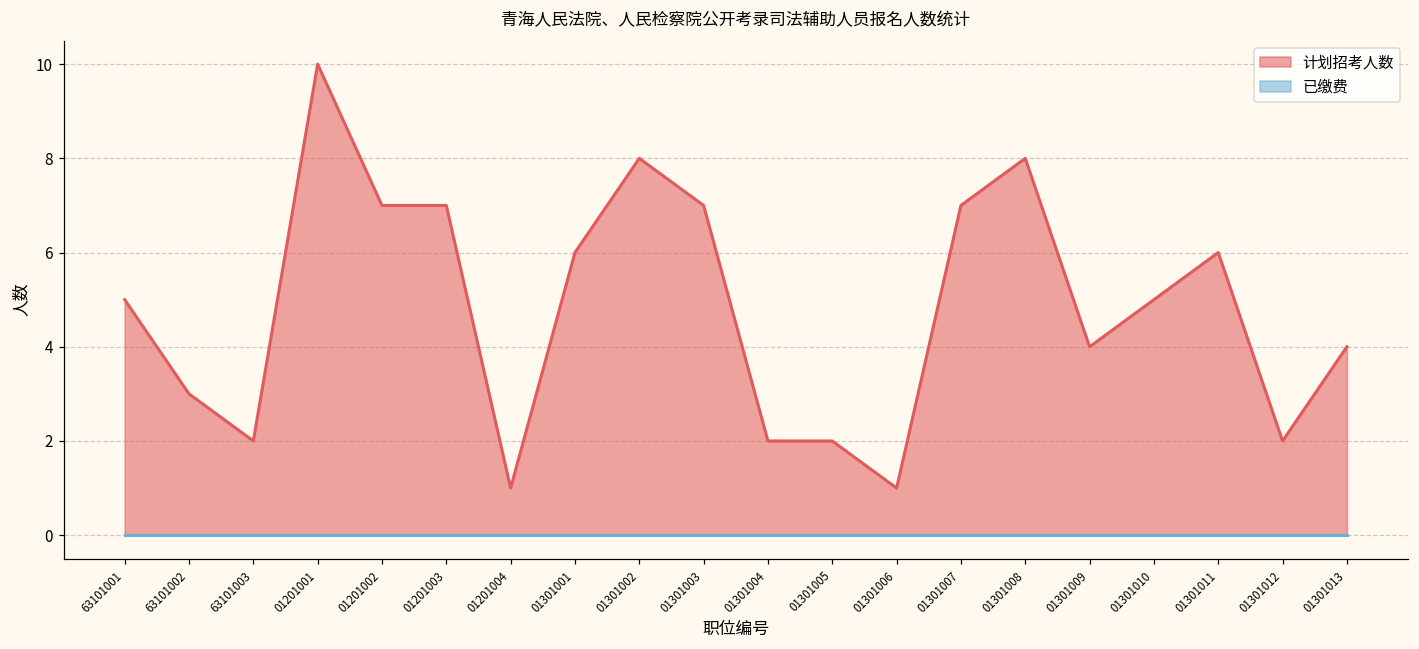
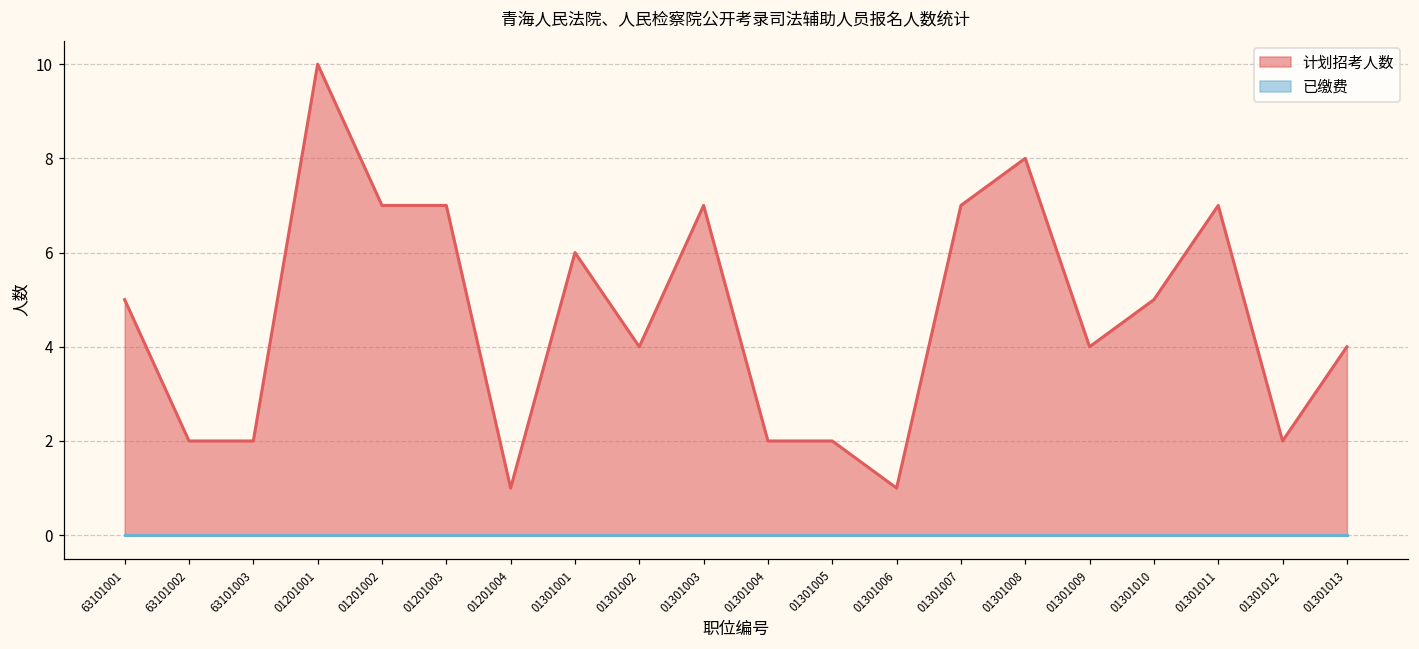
  {
    "计划招考人数": {
      "63101001": 5,
-     "63101002": 3,
+     "63101002": 2,
      "63101003": 2,
      "01201001": 10,
      "01201002": 7,
      "01201003": 7,
      "01201004": 1,
      "01301001": 6,
-     "01301002": 8,
+     "01301002": 4,
      "01301003": 7,
      "01301004": 2,
      "01301005": 2,
      "01301006": 1,
      "01301007": 7,
      "01301008": 8,
      "01301009": 4,
      "01301010": 5,
-     "01301011": 6,
+     "01301011": 7,
      "01301012": 2,
      "01301013": 4
    },
    "已缴费": {
      "63101001": 0,
      "63101002": 0,
      "63101003": 0,
      "01201001": 0,
      "01201002": 0,
      "01201003": 0,
      "01201004": 0,
      "01301001": 0,
      "01301002": 0,
      "01301003": 0,
      "01301004": 0,
      "01301005": 0,
      "01301006": 0,
      "01301007": 0,
      "01301008": 0,
      "01301009": 0,
      "01301010": 0,
      "01301011": 0,
      "01301012": 0,
      "01301013": 0
    }
  }
